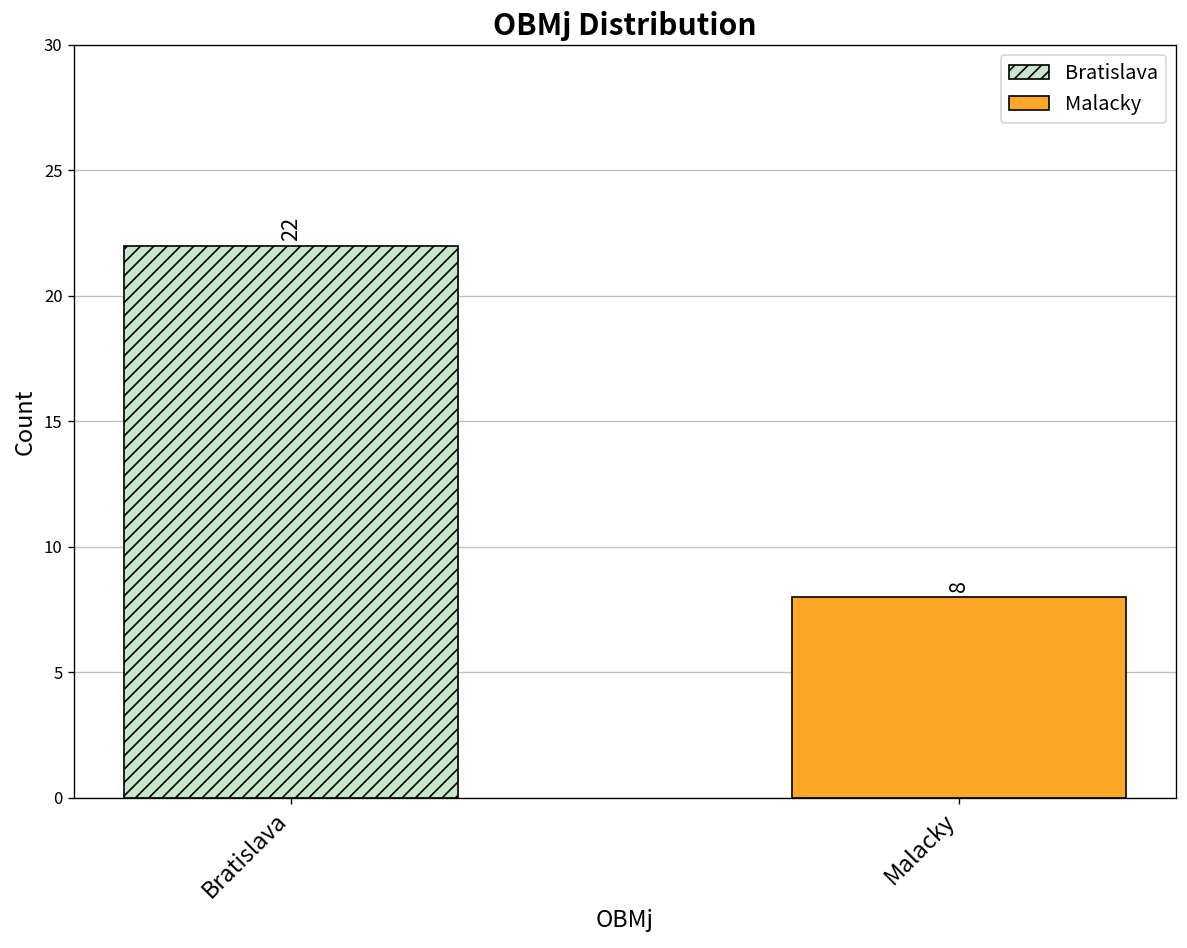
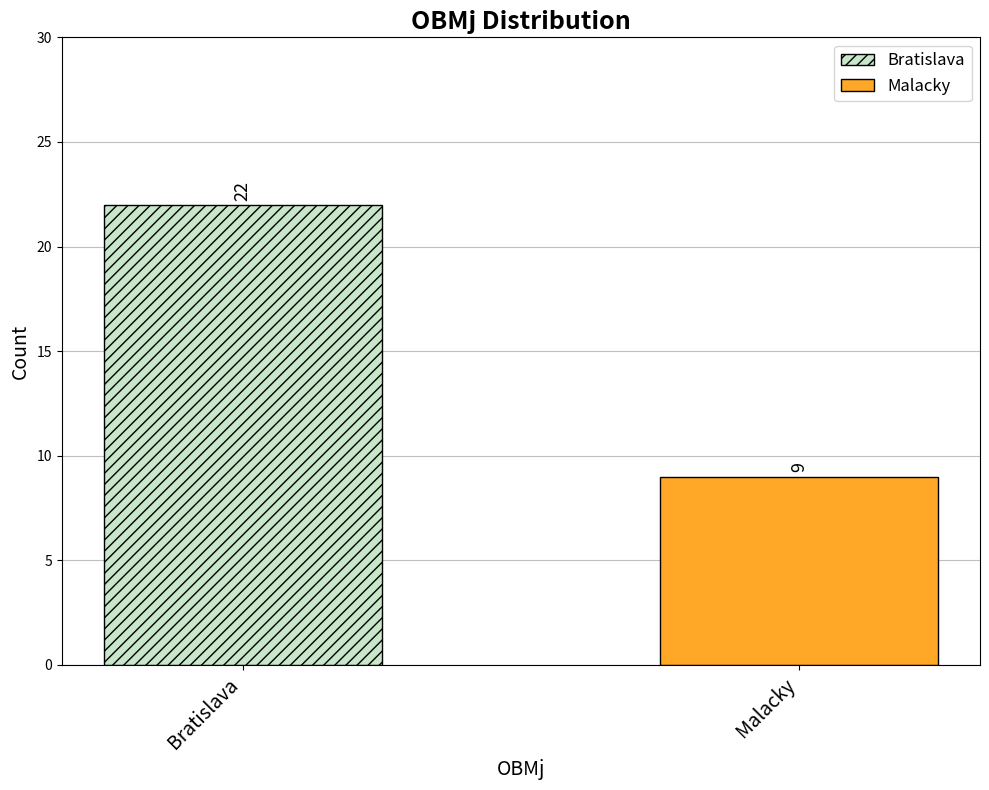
  {
    "Bratislava": 22,
-   "Malacky": 8
+   "Malacky": 9
  }
